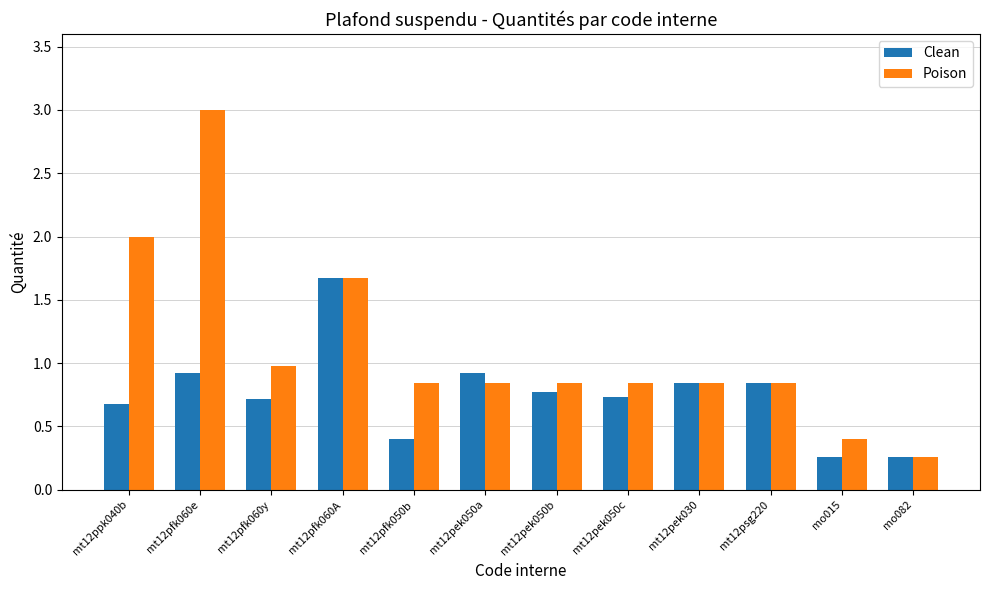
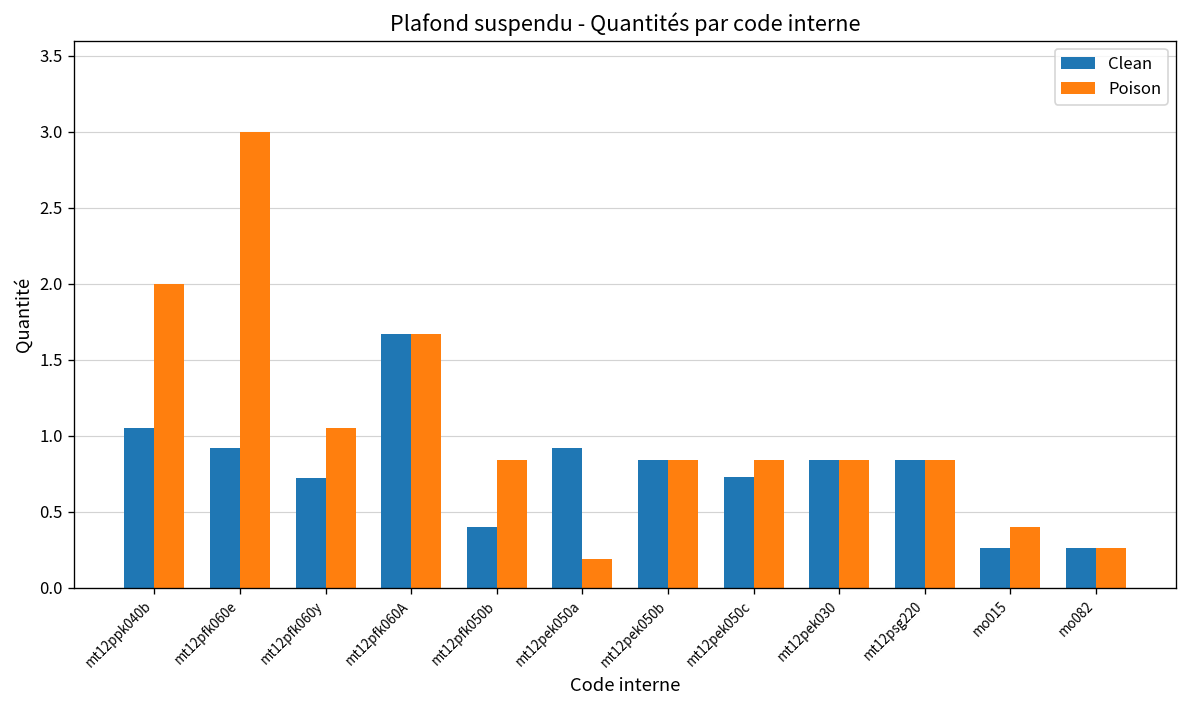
  {
    "Clean": {
-     "mt12ppk040b": 0.68,
+     "mt12ppk040b": 1.05,
      "mt12pfk060e": 0.92,
      "mt12pfk060y": 0.72,
      "mt12pfk060A": 1.67,
      "mt12pfk050b": 0.40,
      "mt12pek050a": 0.92,
-     "mt12pek050b": 0.77,
+     "mt12pek050b": 0.84,
      "mt12pek050c": 0.73,
      "mt12pek030": 0.84,
      "mt12psg220": 0.84,
      "mo015": 0.26,
      "mo082": 0.26
    },
    "Poison": {
      "mt12ppk040b": 2.00,
      "mt12pfk060e": 3.00,
-     "mt12pfk060y": 0.98,
+     "mt12pfk060y": 1.05,
      "mt12pfk060A": 1.67,
      "mt12pfk050b": 0.84,
-     "mt12pek050a": 0.84,
+     "mt12pek050a": 0.19,
      "mt12pek050b": 0.84,
      "mt12pek050c": 0.84,
      "mt12pek030": 0.84,
      "mt12psg220": 0.84,
      "mo015": 0.40,
      "mo082": 0.26
    }
  }
